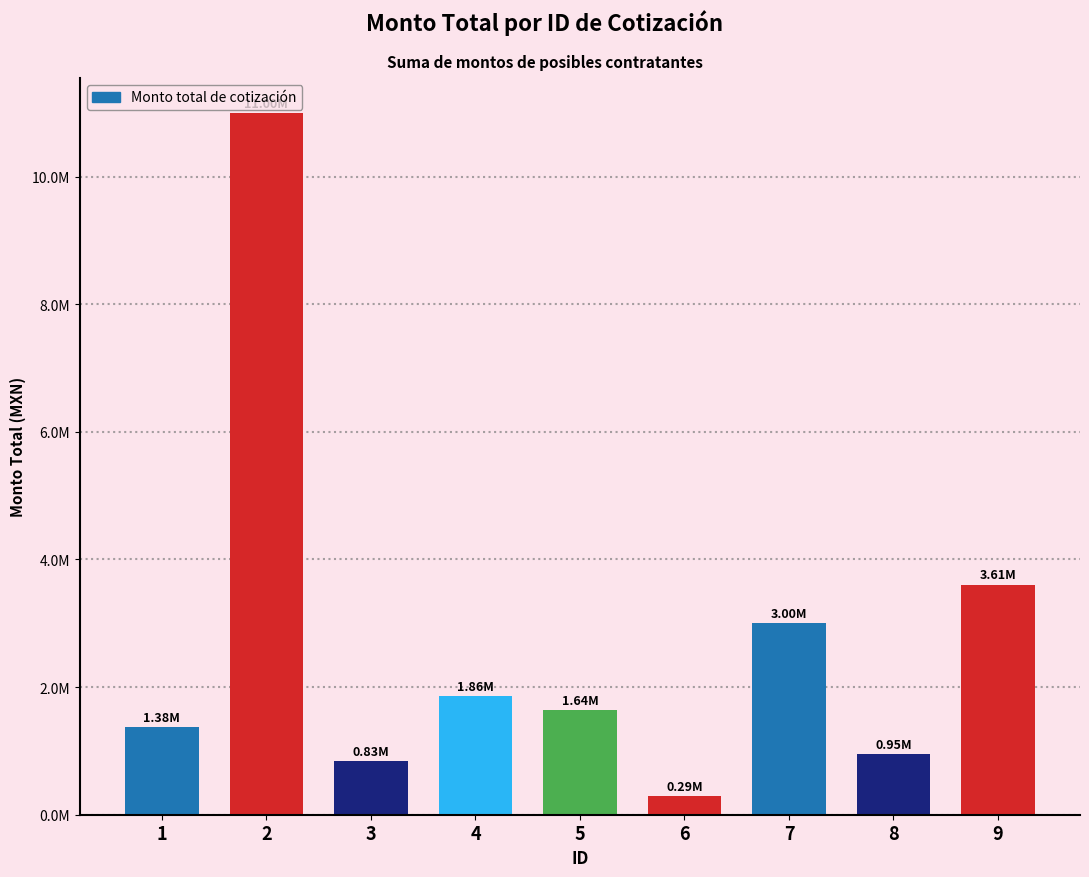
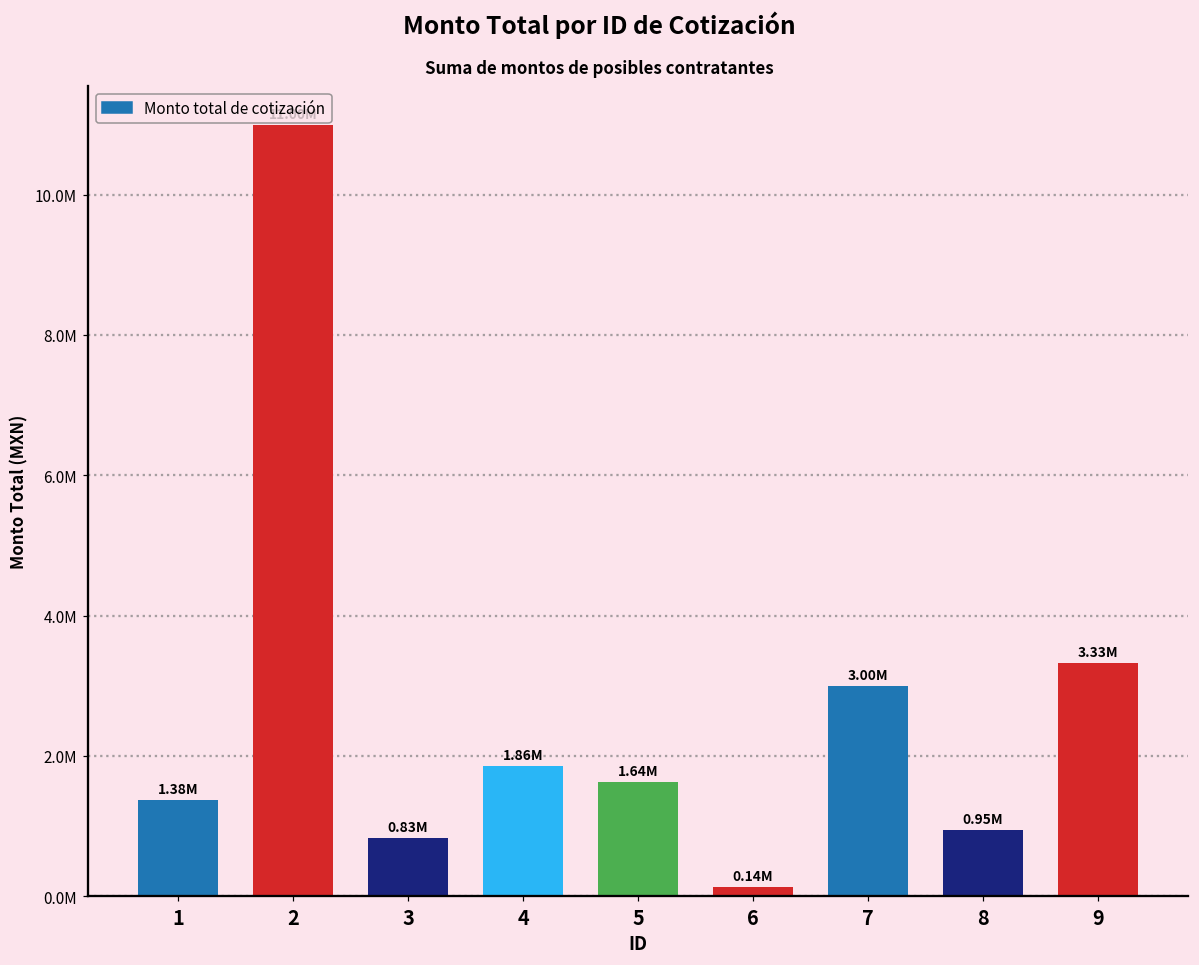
  {
    "1": "1.38M",
    "3": "0.83M",
    "4": "1.86M",
    "5": "1.64M",
-   "6": "0.29M",
+   "6": "0.14M",
    "7": "3.00M",
    "8": "0.95M",
-   "9": "3.61M"
+   "9": "3.33M"
  }
